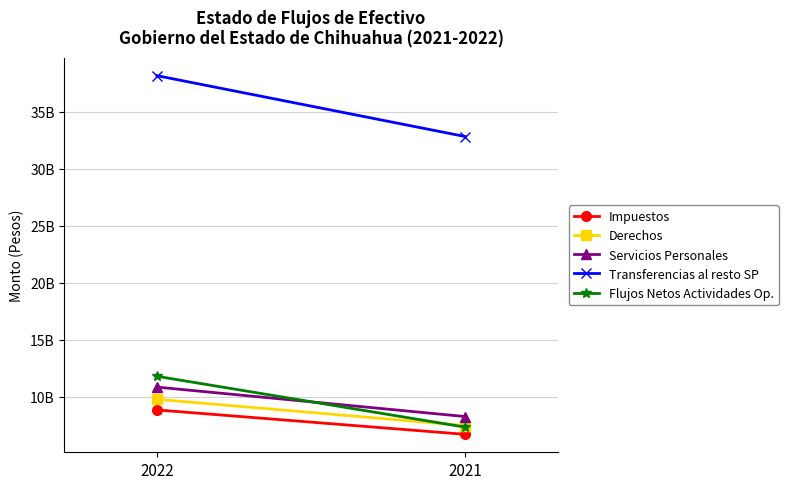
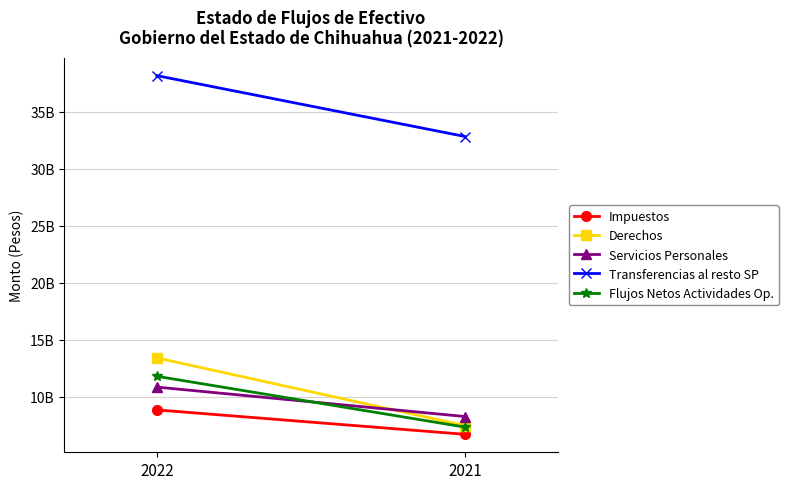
  {
    "Impuestos": {
      "2022": 8800000000,
      "2021": 6700000000
    },
    "Derechos": {
-     "2022": 9800000000
+     "2022": 13400000000
    },
    "Servicios Personales": {
      "2022": 10800000000,
      "2021": 8200000000
    },
    "Transferencias al resto SP": {
      "2022": 38200000000,
      "2021": 32800000000
    },
    "Flujos Netos Actividades Op.": {
      "2022": 11800000000
    }
  }
